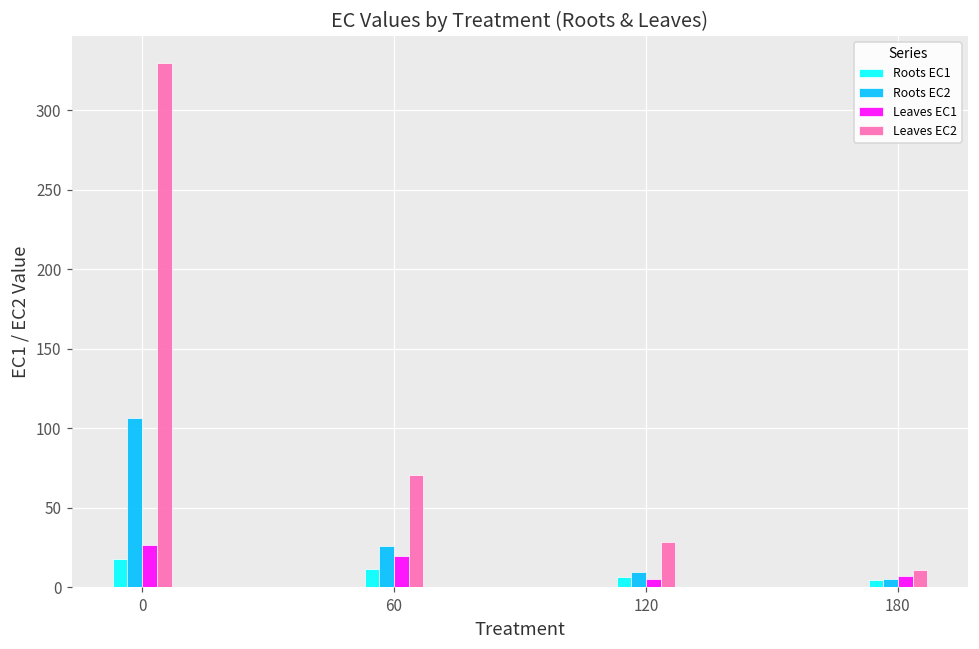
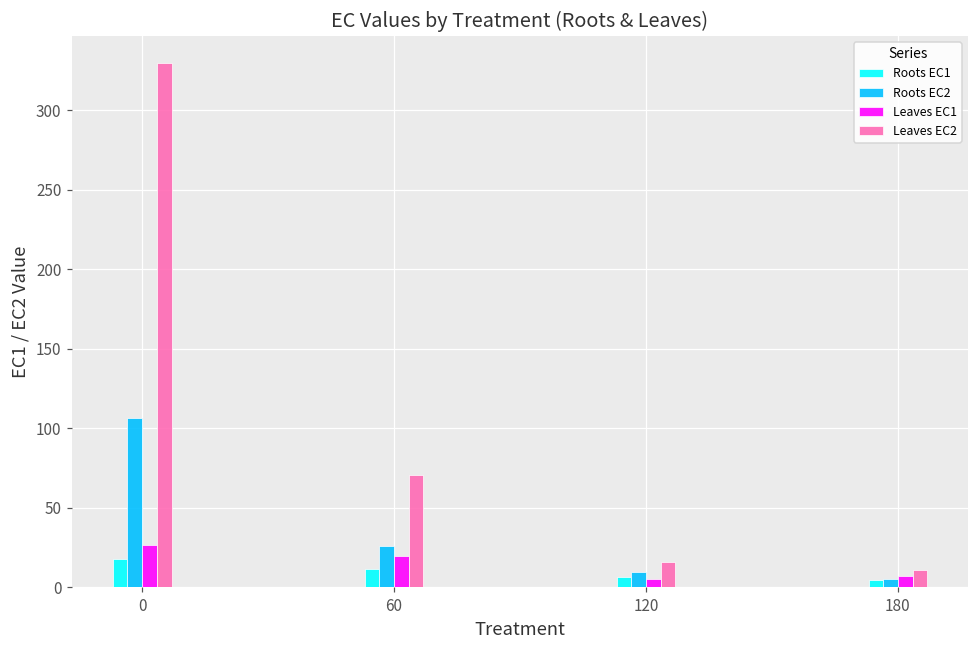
  {
    "Roots EC1": {
      "0": 18,
      "60": 12,
      "120": 6,
      "180": 4
    },
    "Roots EC2": {
      "0": 106,
      "60": 26,
      "120": 10,
      "180": 5
    },
    "Leaves EC1": {
      "0": 27,
      "60": 20,
      "120": 5,
      "180": 7
    },
    "Leaves EC2": {
      "0": 330,
      "60": 70,
-     "120": 29,
+     "120": 16,
      "180": 11
    }
  }
